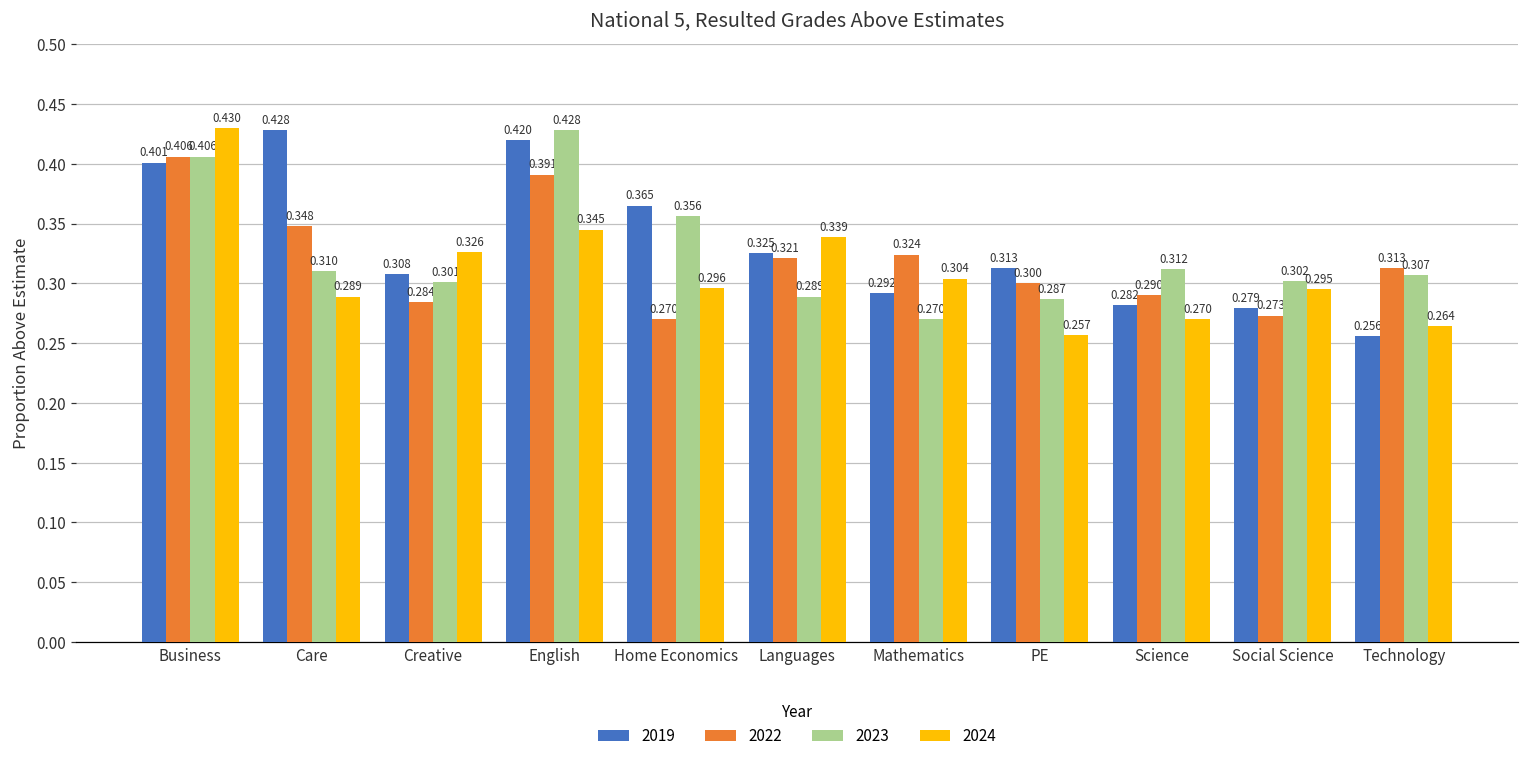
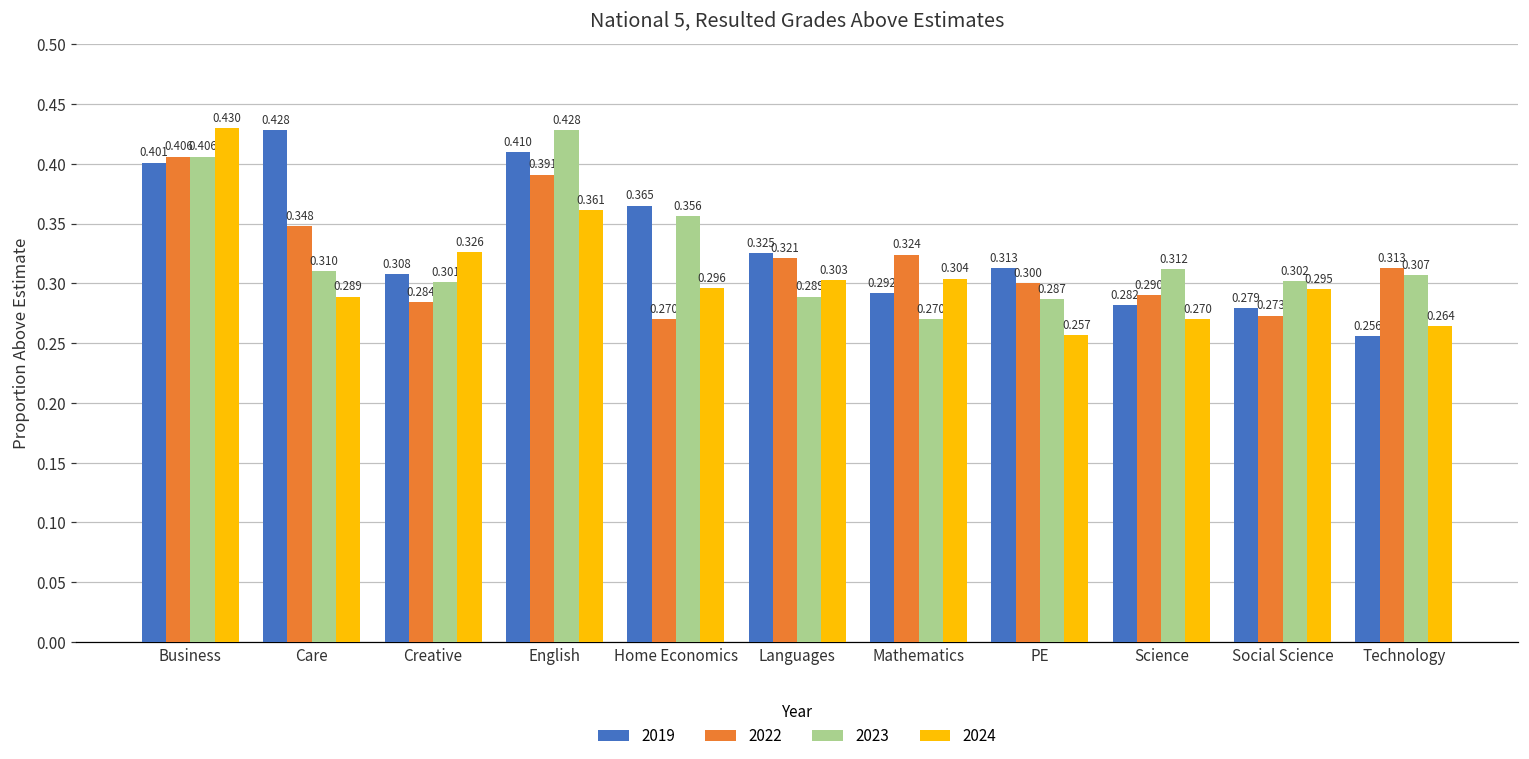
  {
    "2019": {
      "Business": 0.401,
      "Care": 0.428,
      "Creative": 0.308,
-     "English": 0.420,
+     "English": 0.410,
      "Home Economics": 0.365,
      "Languages": 0.325,
      "Mathematics": 0.292,
      "PE": 0.313,
      "Science": 0.282,
      "Social Science": 0.279,
      "Technology": 0.256
    },
    "2022": {
      "Care": 0.348,
      "Creative": 0.284,
      "English": 0.391,
      "Home Economics": 0.270,
      "Languages": 0.321,
      "Mathematics": 0.324,
      "PE": 0.300,
      "Science": 0.290,
      "Social Science": 0.273,
      "Technology": 0.313
    },
    "2023": {
      "Care": 0.310,
      "Creative": 0.301,
      "English": 0.428,
      "Home Economics": 0.356,
      "Languages": 0.289,
      "Mathematics": 0.270,
      "PE": 0.287,
      "Science": 0.312,
      "Social Science": 0.302,
      "Technology": 0.307
    },
    "2024": {
      "Business": 0.430,
      "Care": 0.289,
      "Creative": 0.326,
-     "English": 0.345,
+     "English": 0.361,
      "Home Economics": 0.296,
-     "Languages": 0.339,
+     "Languages": 0.303,
      "Mathematics": 0.304,
      "PE": 0.257,
      "Science": 0.270,
      "Social Science": 0.295,
      "Technology": 0.264
    }
  }
